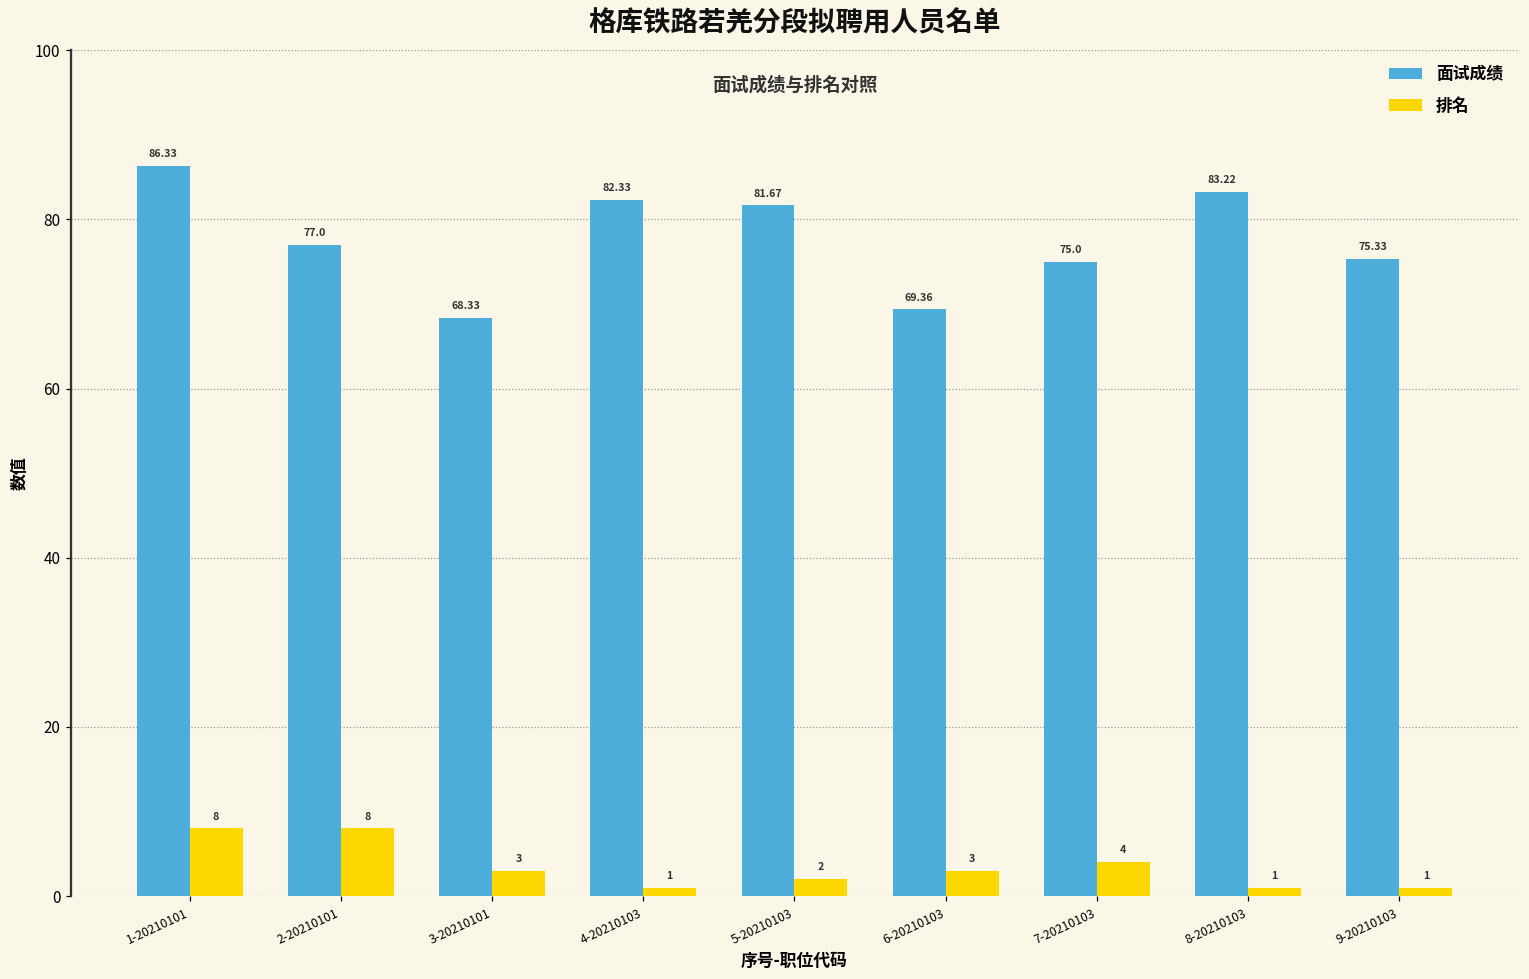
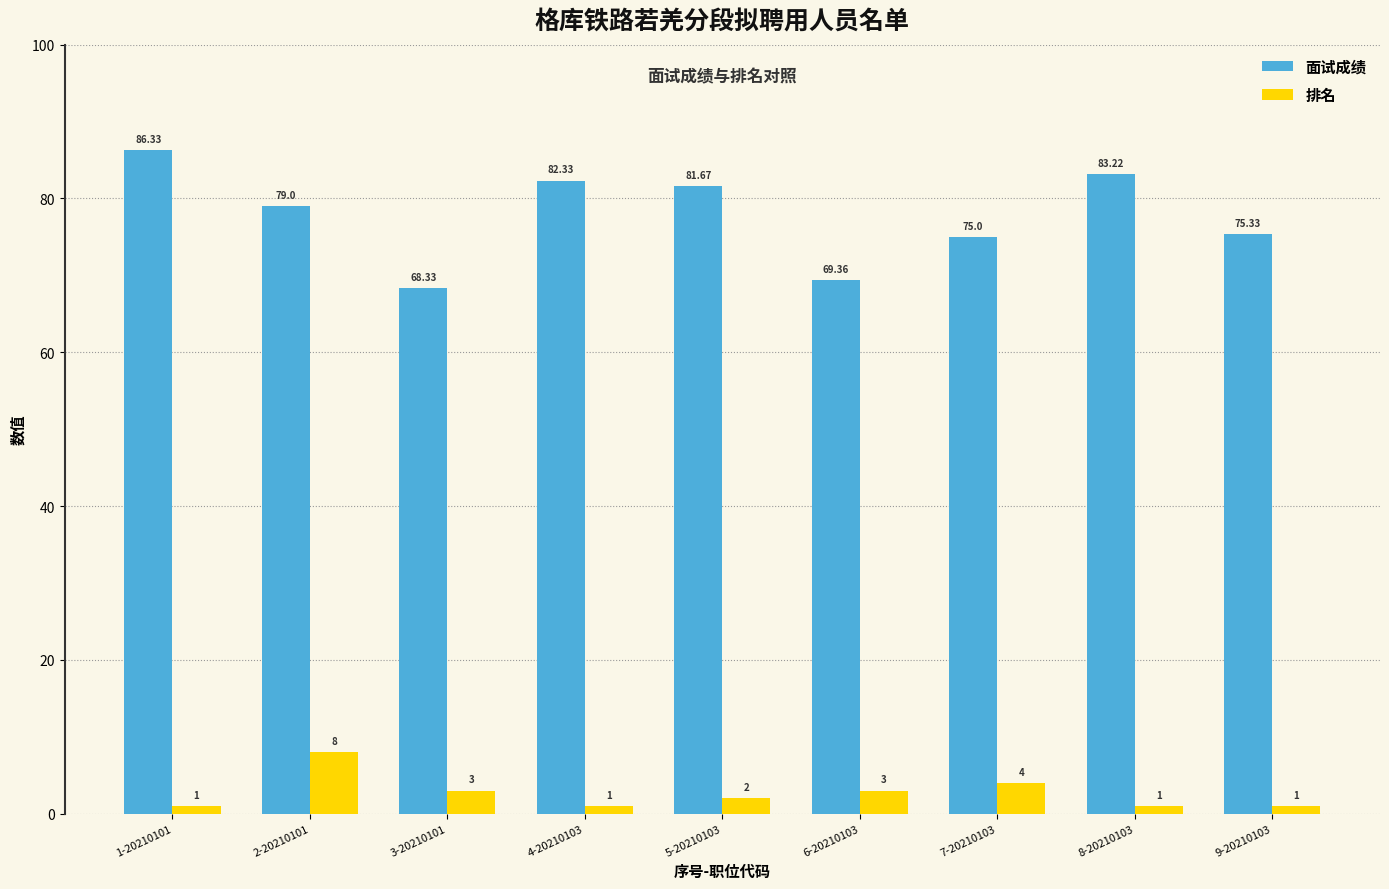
  {
    "面试成绩": {
      "1-20210101": 86.33,
-     "2-20210101": 77.0,
+     "2-20210101": 79.0,
      "3-20210101": 68.33,
      "4-20210103": 82.33,
      "5-20210103": 81.67,
      "6-20210103": 69.36,
      "7-20210103": 75.0,
      "8-20210103": 83.22,
      "9-20210103": 75.33
    },
    "排名": {
-     "1-20210101": 8,
+     "1-20210101": 1,
      "2-20210101": 8,
      "3-20210101": 3,
      "4-20210103": 1,
      "5-20210103": 2,
      "6-20210103": 3,
      "7-20210103": 4,
      "8-20210103": 1,
      "9-20210103": 1
    }
  }
